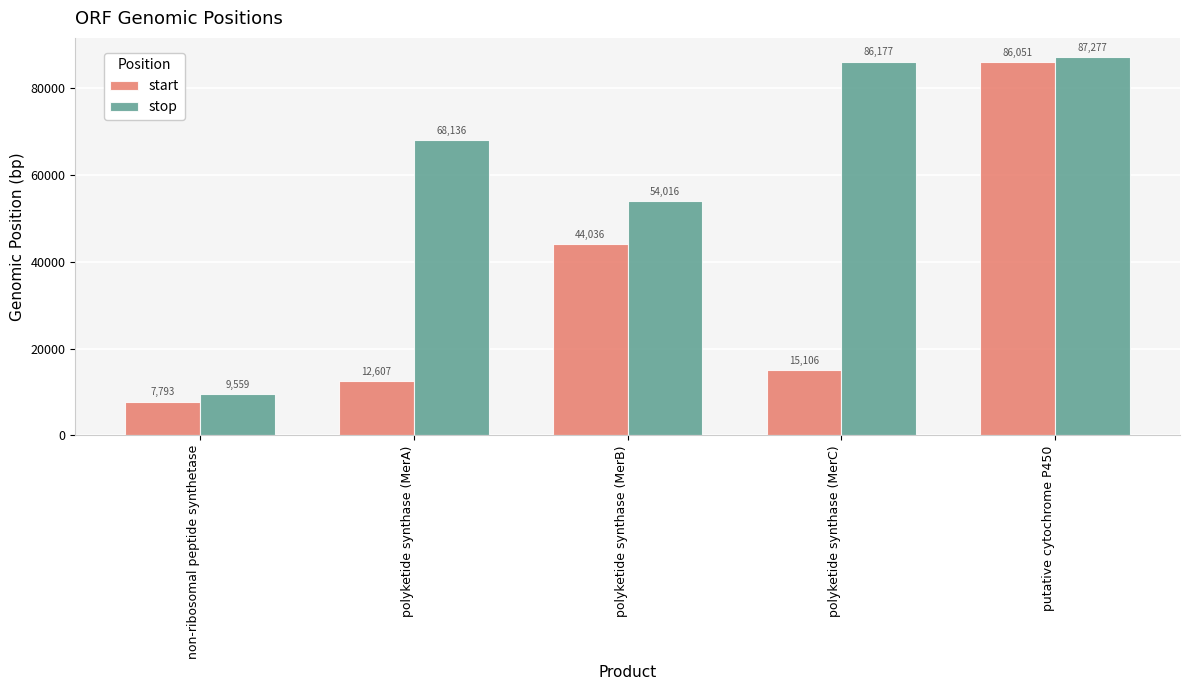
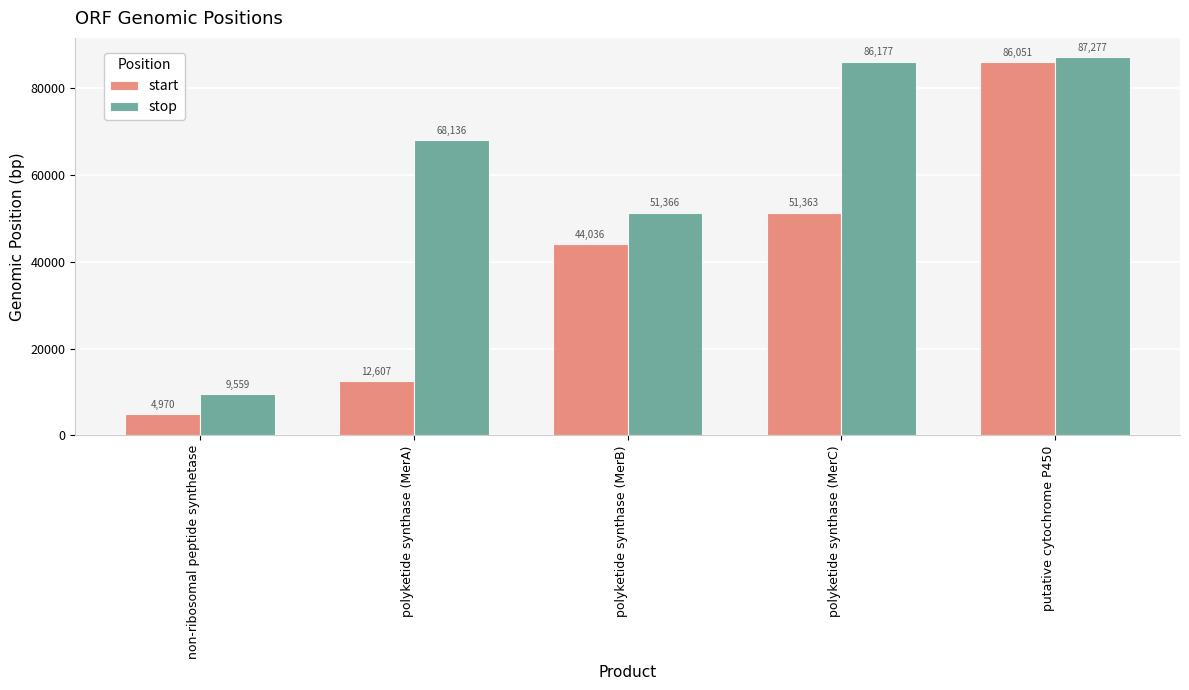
  {
    "start": {
-     "non-ribosomal peptide synthetase": "7,793",
+     "non-ribosomal peptide synthetase": "4,970",
      "polyketide synthase (MerA)": "12,607",
      "polyketide synthase (MerB)": "44,036",
-     "polyketide synthase (MerC)": "15,106",
+     "polyketide synthase (MerC)": "51,363",
      "putative cytochrome P450": "86,051"
    },
    "stop": {
      "non-ribosomal peptide synthetase": "9,559",
      "polyketide synthase (MerA)": "68,136",
-     "polyketide synthase (MerB)": "54,016",
+     "polyketide synthase (MerB)": "51,366",
      "polyketide synthase (MerC)": "86,177",
      "putative cytochrome P450": "87,277"
    }
  }
